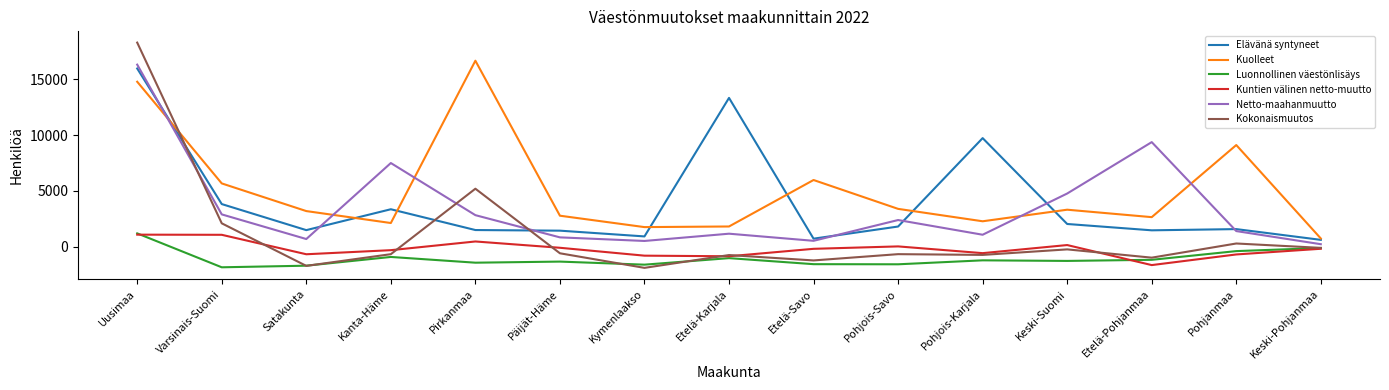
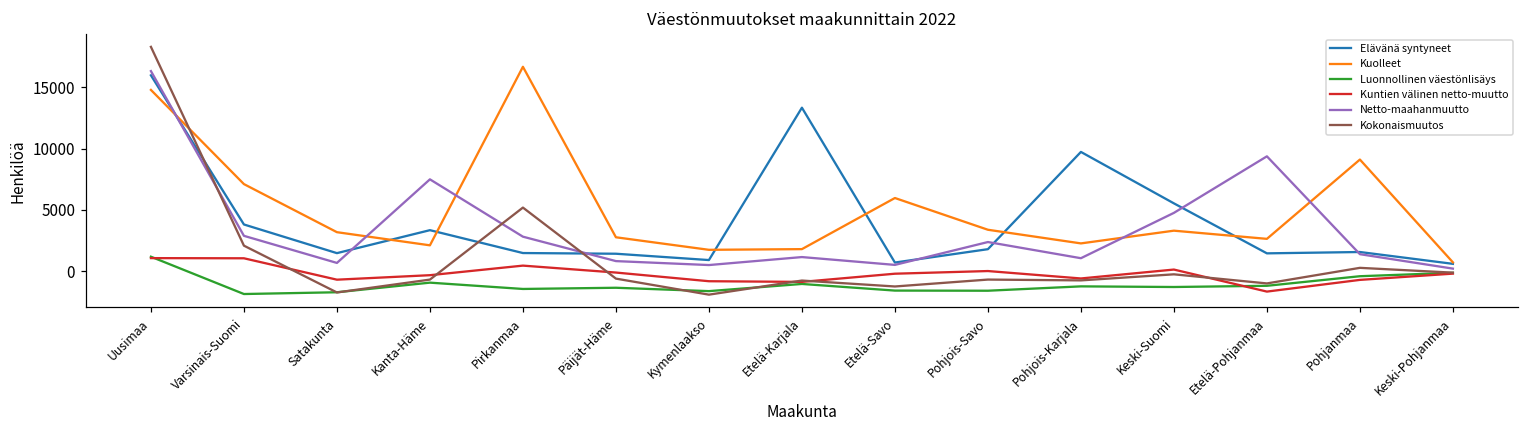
  {
    "Elävänä syntyneet": {
      "Uusimaa": 16000,
      "Varsinais-Suomi": 3800,
      "Satakunta": 1500,
      "Kanta-Häme": 3400,
      "Pirkanmaa": 1500,
      "Päijät-Häme": 1400,
      "Kymenlaakso": 900,
      "Etelä-Karjala": 13300,
      "Pohjois-Savo": 1800,
      "Pohjois-Karjala": 9700,
-     "Keski-Suomi": 2000,
+     "Keski-Suomi": 5500,
      "Etelä-Pohjanmaa": 1500
    },
    "Kuolleet": {
      "Uusimaa": 14800,
-     "Varsinais-Suomi": 5700,
+     "Varsinais-Suomi": 7100,
      "Satakunta": 3200,
      "Kanta-Häme": 2100,
      "Pirkanmaa": 16700,
      "Päijät-Häme": 2800,
      "Kymenlaakso": 1800,
      "Etelä-Karjala": 1800,
      "Etelä-Savo": 6000,
      "Pohjois-Savo": 3400,
      "Pohjois-Karjala": 2300,
      "Keski-Suomi": 3300,
      "Etelä-Pohjanmaa": 2600,
      "Pohjanmaa": 9100
    },
    "Luonnollinen väestönlisäys": {
      "Varsinais-Suomi": -1900,
      "Kanta-Häme": -900,
      "Pirkanmaa": -1400,
      "Päijät-Häme": -1300,
      "Kymenlaakso": -1600,
      "Etelä-Savo": -1600,
      "Pohjois-Savo": -1600,
      "Pohjois-Karjala": -1200,
      "Keski-Suomi": -1300,
      "Pohjanmaa": -400
    },
    "Kuntien välinen netto-muutto": {
      "Varsinais-Suomi": 1100,
      "Satakunta": -700,
      "Kanta-Häme": -300,
      "Pirkanmaa": 500,
      "Päijät-Häme": -100,
      "Kymenlaakso": -800,
      "Etelä-Savo": -200,
      "Pohjois-Savo": 0,
      "Keski-Suomi": 100,
      "Etelä-Pohjanmaa": -1700,
      "Pohjanmaa": -700
    },
    "Netto-maahanmuutto": {
      "Uusimaa": 16300,
      "Varsinais-Suomi": 2900,
      "Satakunta": 700,
      "Kanta-Häme": 7500,
      "Pirkanmaa": 2800,
      "Päijät-Häme": 800,
      "Kymenlaakso": 500,
      "Etelä-Karjala": 1200,
      "Pohjois-Savo": 2400,
      "Pohjois-Karjala": 1100,
      "Keski-Suomi": 4800,
      "Etelä-Pohjanmaa": 9400,
      "Keski-Pohjanmaa": 200
    },
    "Kokonaismuutos": {
      "Uusimaa": 18300,
      "Varsinais-Suomi": 2100,
      "Kanta-Häme": -700,
      "Pirkanmaa": 5200,
      "Päijät-Häme": -600,
      "Kymenlaakso": -1900,
      "Etelä-Savo": -1200,
      "Pohjois-Savo": -700,
      "Keski-Suomi": -200,
      "Pohjanmaa": 300
    }
  }
